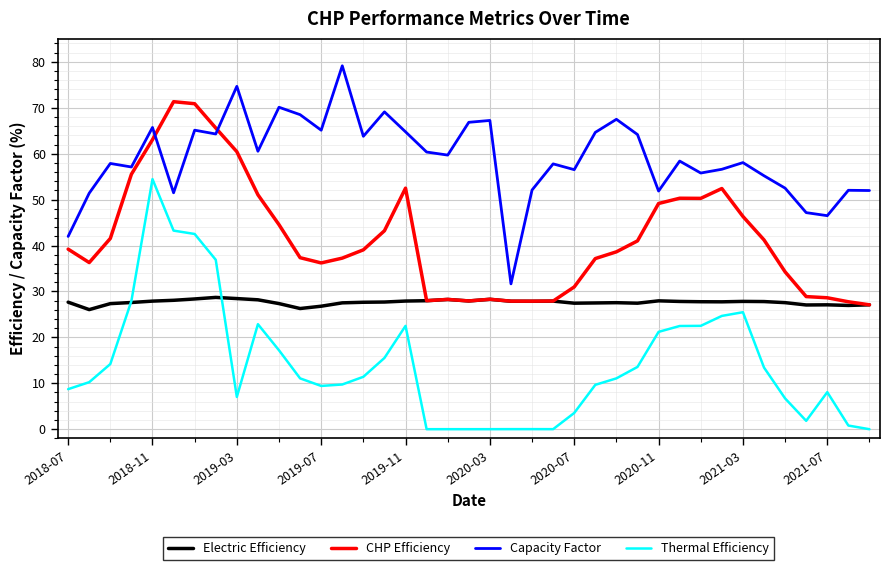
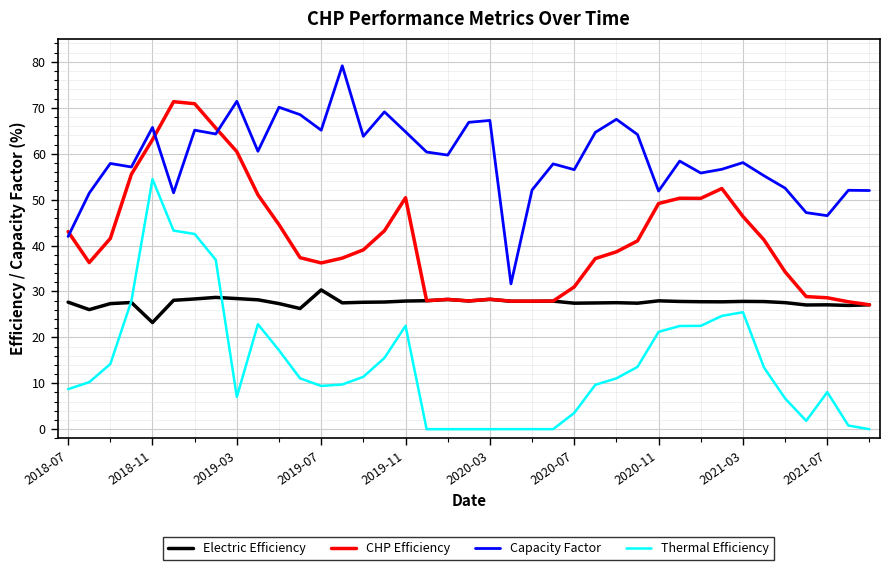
  {
    "Electric Efficiency": {
      "2018-07": 28,
-     "2018-11": 28,
+     "2018-11": 23,
      "2019-03": 28,
-     "2019-07": 27,
+     "2019-07": 30,
      "2019-11": 28,
      "2020-07": 27,
      "2020-11": 28,
      "2021-03": 28,
      "2021-07": 27
    },
    "CHP Efficiency": {
-     "2018-07": 39,
+     "2018-07": 43,
      "2018-11": 63,
      "2019-03": 60,
      "2019-07": 36,
-     "2019-11": 52,
+     "2019-11": 50,
      "2020-07": 31,
      "2020-11": 49,
      "2021-03": 46,
      "2021-07": 29
    },
    "Capacity Factor": {
      "2018-07": 42,
      "2018-11": 66,
-     "2019-03": 75,
+     "2019-03": 71,
      "2019-07": 65,
      "2019-11": 65,
      "2020-03": 67,
      "2020-07": 57,
      "2020-11": 52,
      "2021-03": 58,
      "2021-07": 47
    },
    "Thermal Efficiency": {
      "2018-07": 9,
      "2018-11": 54,
      "2019-03": 7,
      "2019-07": 9,
      "2019-11": 23,
      "2020-03": 0,
      "2020-07": 4,
      "2020-11": 21,
      "2021-03": 25,
      "2021-07": 8
    }
  }
